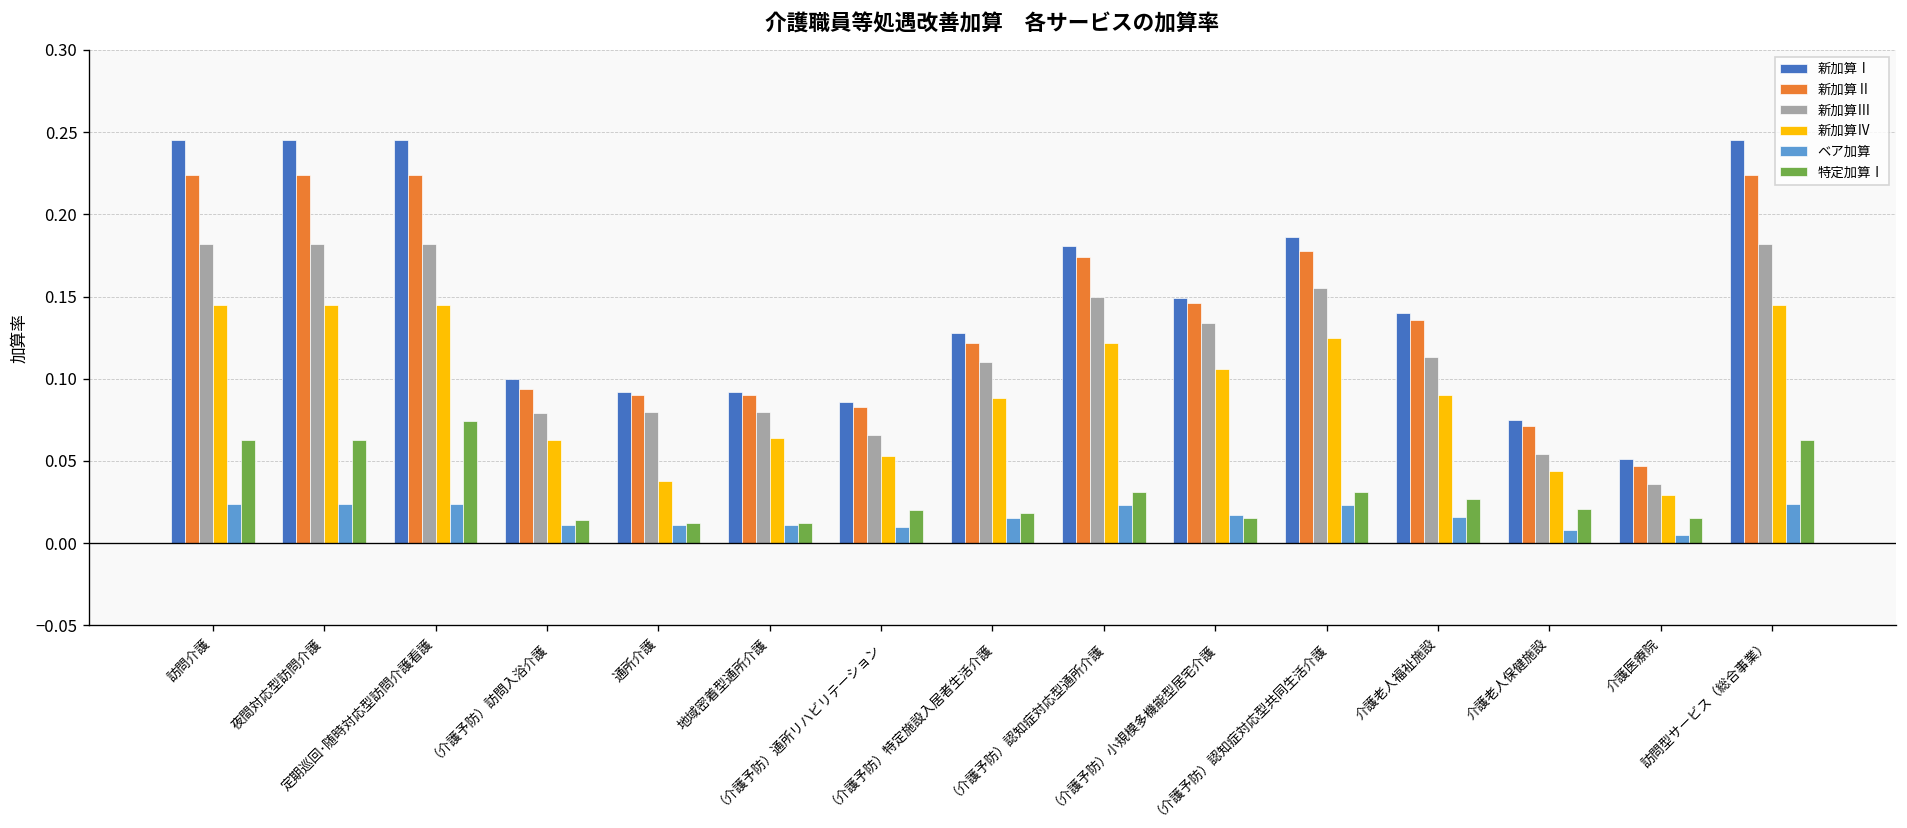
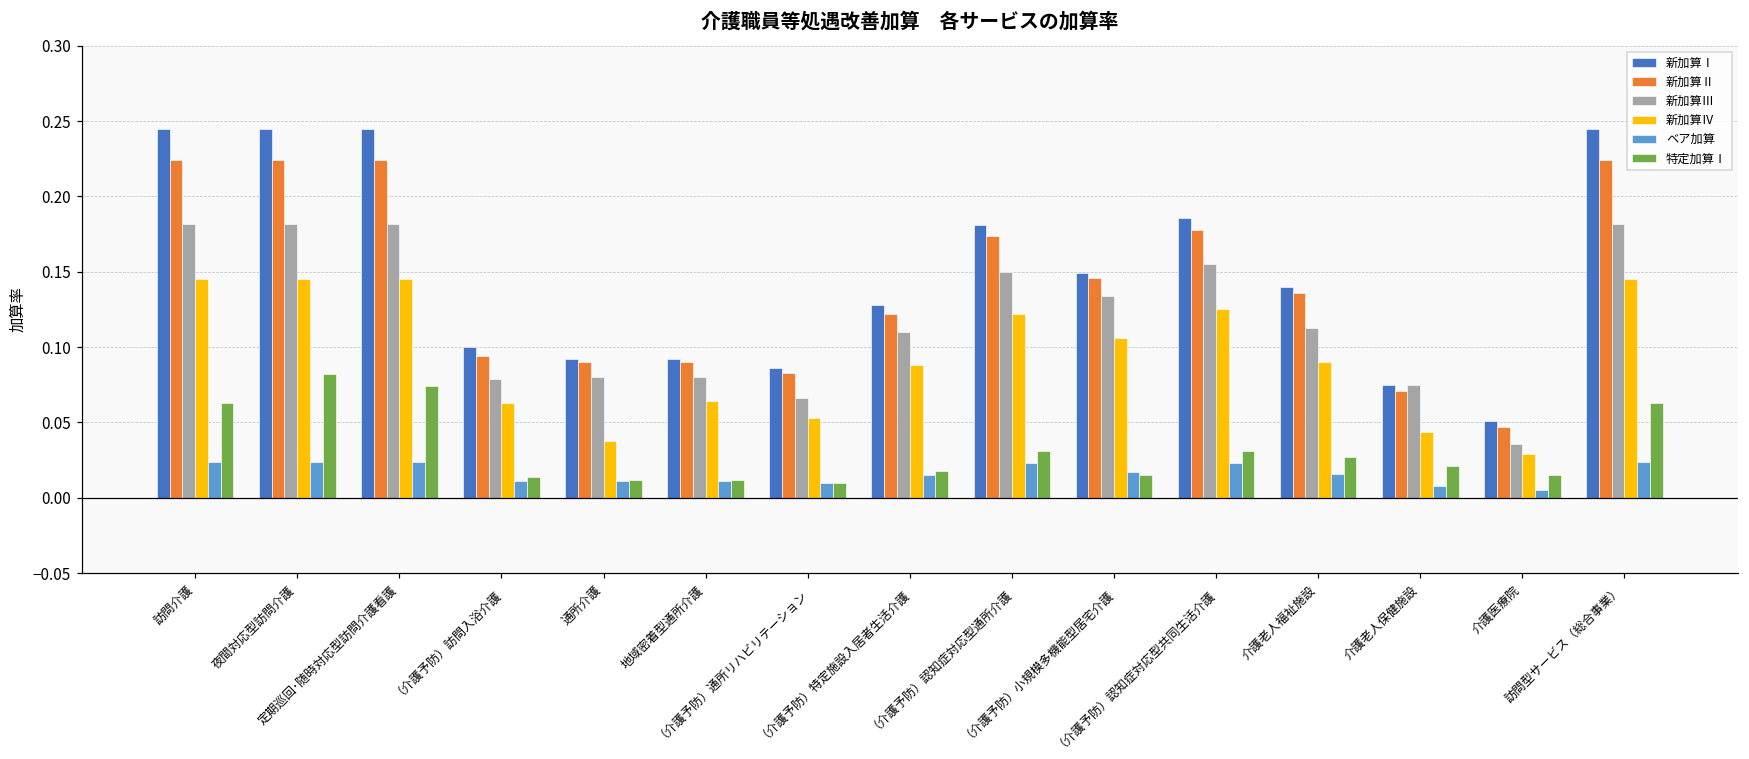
  {
    "新加算Ⅱ": {
      "訪問介護": 0.224,
      "夜間対応型訪問介護": 0.224,
      "定期巡回･随時対応型訪問介護看護": 0.224,
      "（介護予防）訪問入浴介護": 0.094,
      "通所介護": 0.090,
      "地域密着型通所介護": 0.090,
      "（介護予防）通所リハビリテーション": 0.083,
      "（介護予防）特定施設入居者生活介護": 0.122,
      "（介護予防）認知症対応型通所介護": 0.174,
      "（介護予防）小規模多機能型居宅介護": 0.146,
      "（介護予防）認知症対応型共同生活介護": 0.178,
      "介護老人福祉施設": 0.136,
      "介護老人保健施設": 0.071,
      "介護医療院": 0.047,
      "訪問型サービス（総合事業）": 0.224
    },
    "新加算Ⅲ": {
      "訪問介護": 0.182,
      "夜間対応型訪問介護": 0.182,
      "定期巡回･随時対応型訪問介護看護": 0.182,
      "（介護予防）訪問入浴介護": 0.079,
      "通所介護": 0.080,
      "地域密着型通所介護": 0.080,
      "（介護予防）通所リハビリテーション": 0.066,
      "（介護予防）特定施設入居者生活介護": 0.110,
      "（介護予防）認知症対応型通所介護": 0.150,
      "（介護予防）小規模多機能型居宅介護": 0.134,
      "（介護予防）認知症対応型共同生活介護": 0.155,
      "介護老人福祉施設": 0.113,
-     "介護老人保健施設": 0.054,
+     "介護老人保健施設": 0.075,
      "介護医療院": 0.036,
      "訪問型サービス（総合事業）": 0.182
    },
    "新加算Ⅳ": {
      "訪問介護": 0.145,
      "夜間対応型訪問介護": 0.145,
      "定期巡回･随時対応型訪問介護看護": 0.145,
      "（介護予防）訪問入浴介護": 0.063,
      "通所介護": 0.038,
      "地域密着型通所介護": 0.064,
      "（介護予防）通所リハビリテーション": 0.053,
      "（介護予防）特定施設入居者生活介護": 0.088,
      "（介護予防）認知症対応型通所介護": 0.122,
      "（介護予防）小規模多機能型居宅介護": 0.106,
      "（介護予防）認知症対応型共同生活介護": 0.125,
      "介護老人福祉施設": 0.090,
      "介護老人保健施設": 0.044,
      "介護医療院": 0.029,
      "訪問型サービス（総合事業）": 0.145
    },
    "特定加算Ⅰ": {
      "訪問介護": 0.063,
-     "夜間対応型訪問介護": 0.063,
+     "夜間対応型訪問介護": 0.082,
      "定期巡回･随時対応型訪問介護看護": 0.074,
      "（介護予防）訪問入浴介護": 0.014,
      "通所介護": 0.012,
      "地域密着型通所介護": 0.012,
-     "（介護予防）通所リハビリテーション": 0.02,
+     "（介護予防）通所リハビリテーション": 0.01,
      "（介護予防）特定施設入居者生活介護": 0.018,
      "（介護予防）認知症対応型通所介護": 0.031,
      "（介護予防）小規模多機能型居宅介護": 0.015,
      "（介護予防）認知症対応型共同生活介護": 0.031,
      "介護老人福祉施設": 0.027,
      "介護老人保健施設": 0.021,
      "介護医療院": 0.015,
      "訪問型サービス（総合事業）": 0.063
    }
  }
